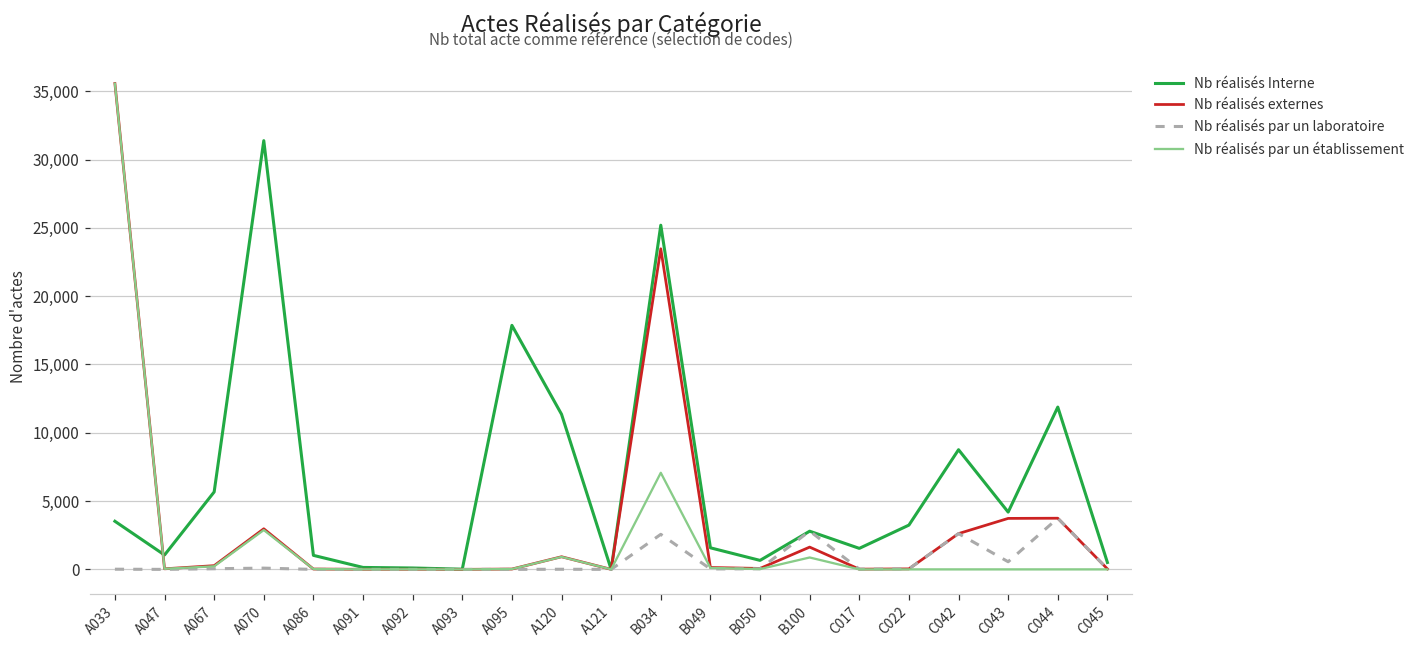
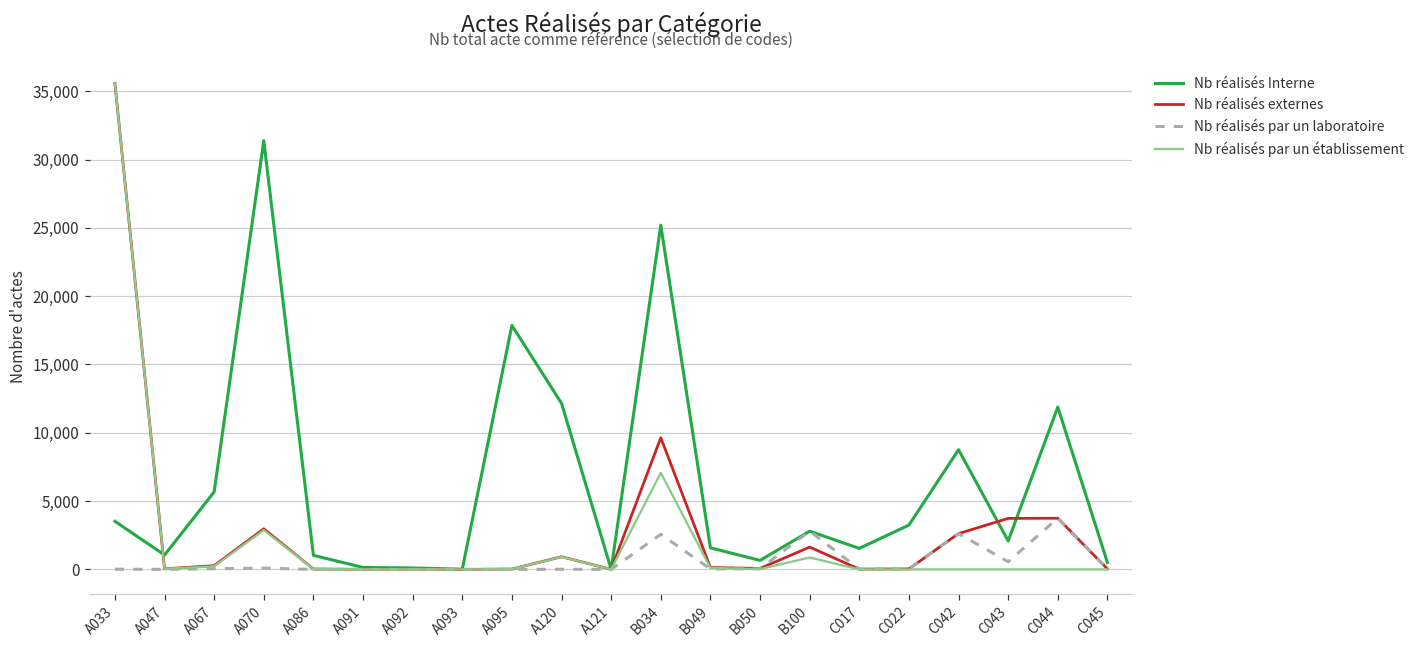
  {
    "Nb réalisés Interne": {
      "A033": "3,500",
      "A047": "1,100",
      "A067": "5,700",
      "A070": "31,400",
      "A086": "1,000",
      "A095": "17,900",
-     "A120": "11,400",
+     "A120": "12,200",
      "B034": "25,200",
      "B049": "1,600",
      "B050": "700",
      "C017": "1,500",
      "C022": "3,200",
      "C042": "8,800",
-     "C043": "4,200",
+     "C043": "2,100",
      "C044": "11,900",
      "C045": "500"
    },
    "Nb réalisés externes": {
-     "B034": "23,500",
+     "B034": "9,600",
      "B100": "1,600",
      "C043": "3,700"
    }
  }
